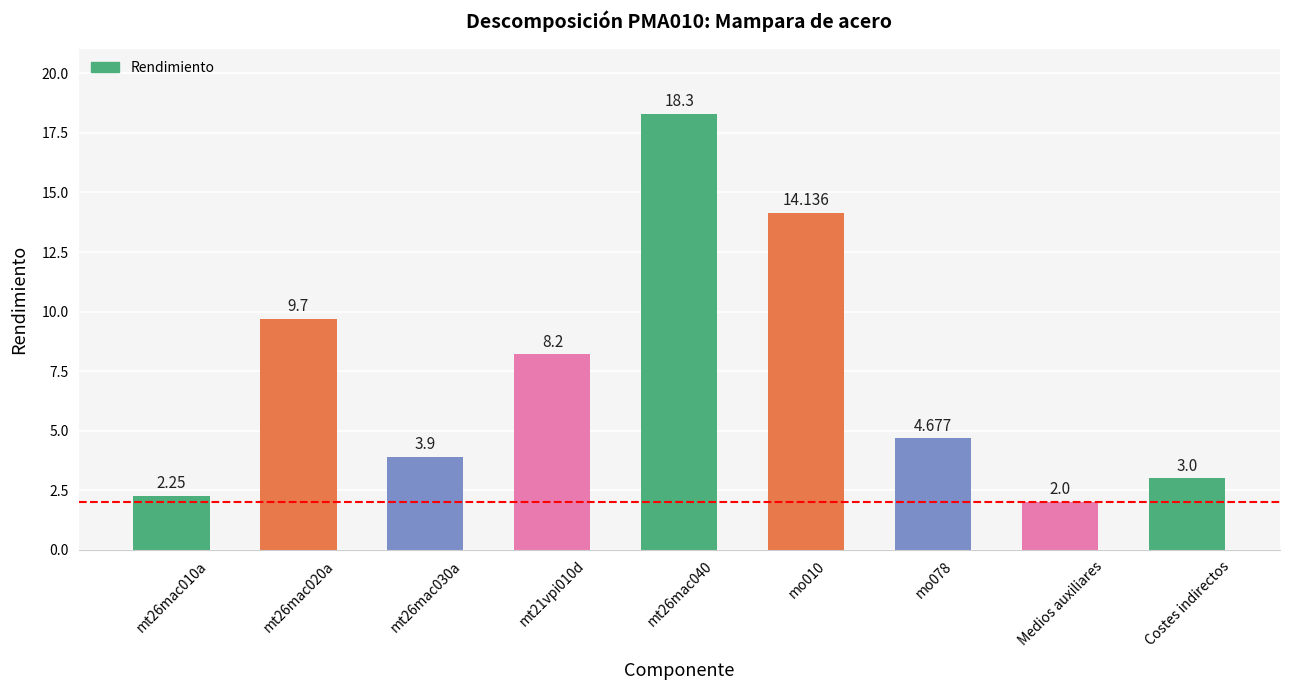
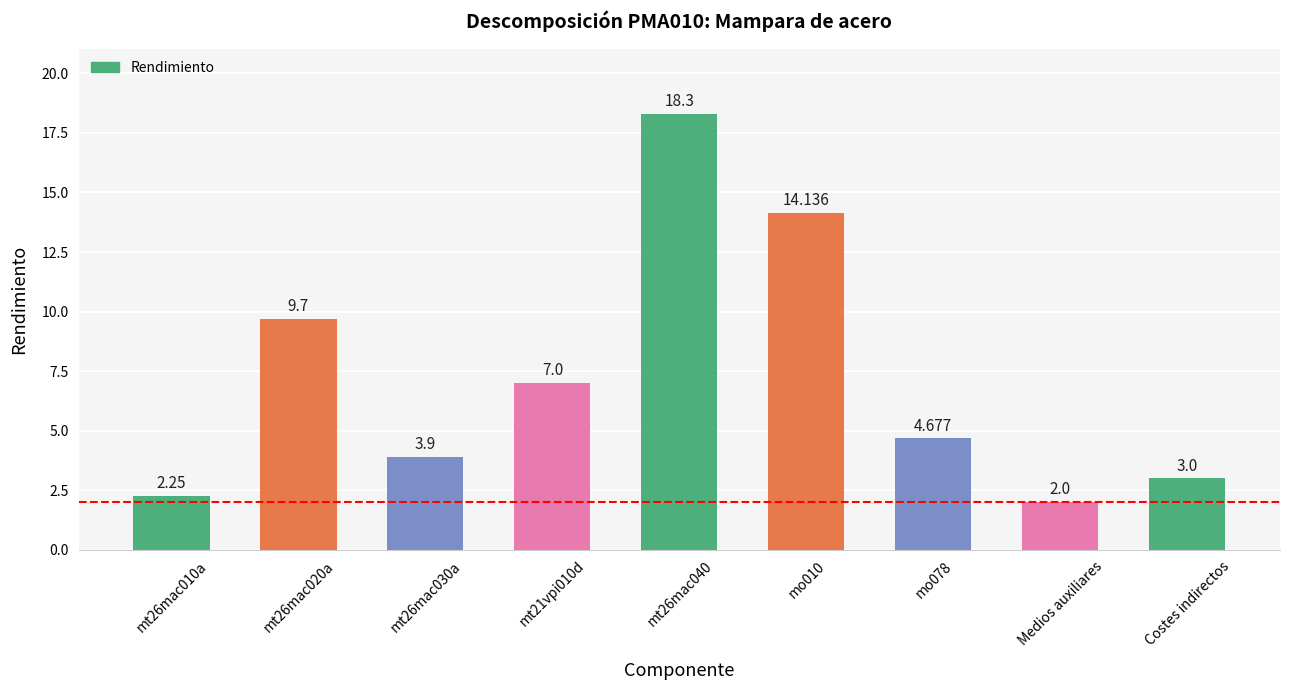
  {
    "mt26mac010a": 2.25,
    "mt26mac020a": 9.7,
    "mt26mac030a": 3.9,
-   "mt21vpi010d": 8.2,
+   "mt21vpi010d": 7.0,
    "mt26mac040": 18.3,
    "mo010": 14.136,
    "mo078": 4.677,
    "Medios auxiliares": 2.0,
    "Costes indirectos": 3.0
  }
